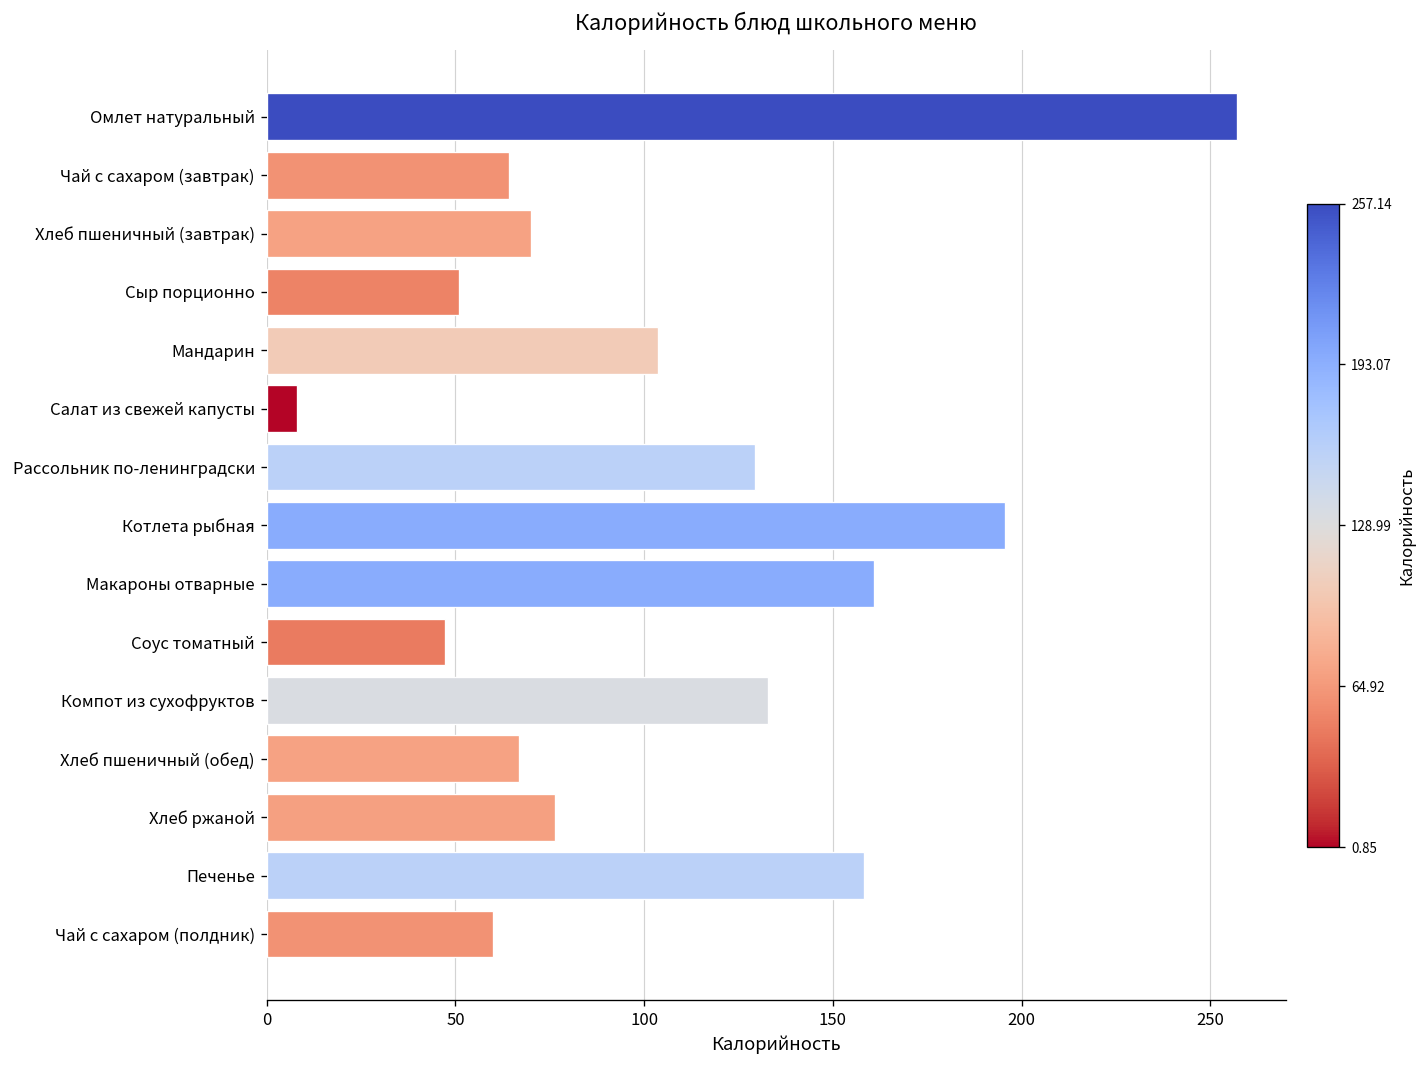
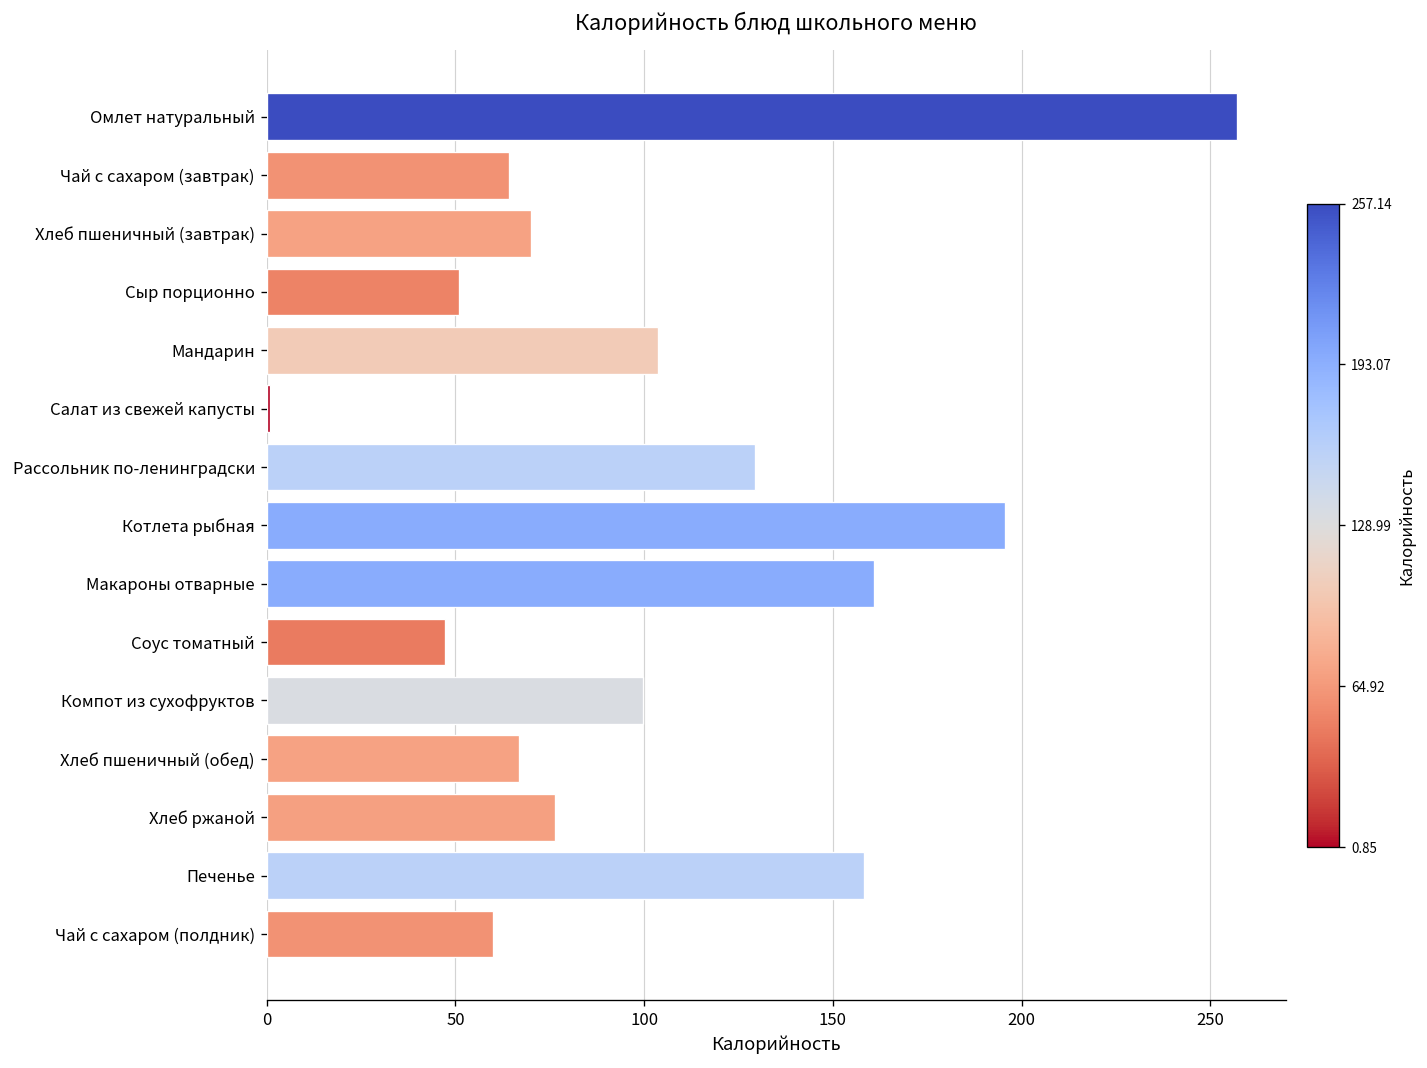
  {
    "Омлет натуральный": 257,
    "Чай с сахаром (завтрак)": 64,
    "Хлеб пшеничный (завтрак)": 70,
    "Сыр порционно": 51,
    "Мандарин": 104,
-   "Салат из свежей капусты": 8,
+   "Салат из свежей капусты": 1,
    "Рассольник по-ленинградски": 129,
    "Котлета рыбная": 196,
    "Макароны отварные": 161,
    "Соус томатный": 47,
-   "Компот из сухофруктов": 133,
+   "Компот из сухофруктов": 100,
    "Хлеб пшеничный (обед)": 67,
    "Хлеб ржаной": 76,
    "Печенье": 158,
    "Чай с сахаром (полдник)": 60
  }
